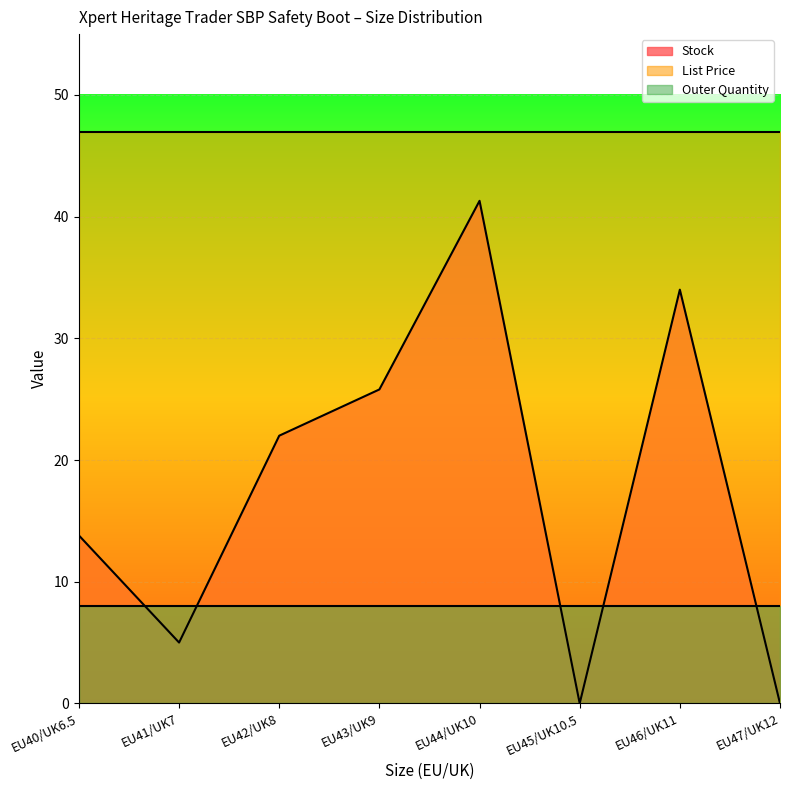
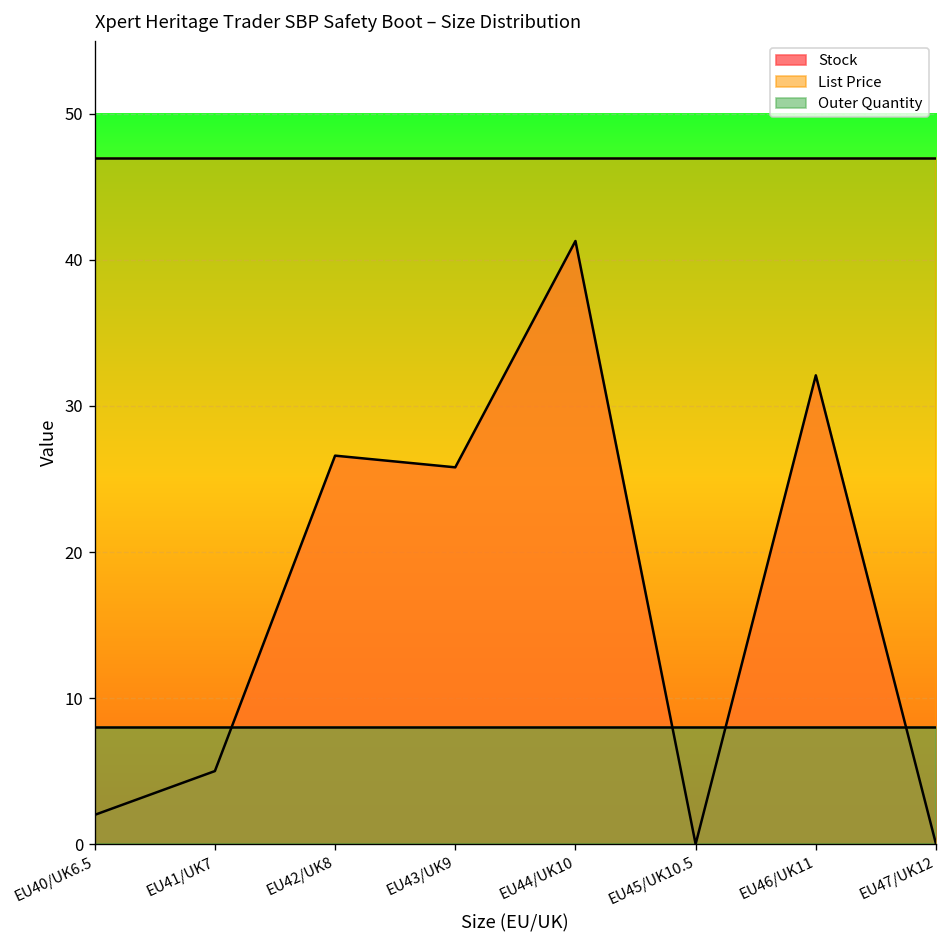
  {
    "Stock": {
-     "EU40/UK6.5": 13.8,
+     "EU40/UK6.5": 2.0,
      "EU41/UK7": 5.0,
-     "EU42/UK8": 22.0,
+     "EU42/UK8": 26.6,
      "EU43/UK9": 25.8,
      "EU44/UK10": 41.3,
      "EU45/UK10.5": 0.0,
-     "EU46/UK11": 34.0,
+     "EU46/UK11": 32.1,
      "EU47/UK12": 0.0
    },
    "List Price": {
      "EU40/UK6.5": 47.0,
      "EU41/UK7": 47.0,
      "EU42/UK8": 47.0,
      "EU43/UK9": 47.0,
      "EU44/UK10": 47.0,
      "EU45/UK10.5": 47.0,
      "EU46/UK11": 47.0,
      "EU47/UK12": 47.0
    },
    "Outer Quantity": {
      "EU40/UK6.5": 8.0,
      "EU41/UK7": 8.0,
      "EU42/UK8": 8.0,
      "EU43/UK9": 8.0,
      "EU44/UK10": 8.0,
      "EU45/UK10.5": 8.0,
      "EU46/UK11": 8.0,
      "EU47/UK12": 8.0
    }
  }
